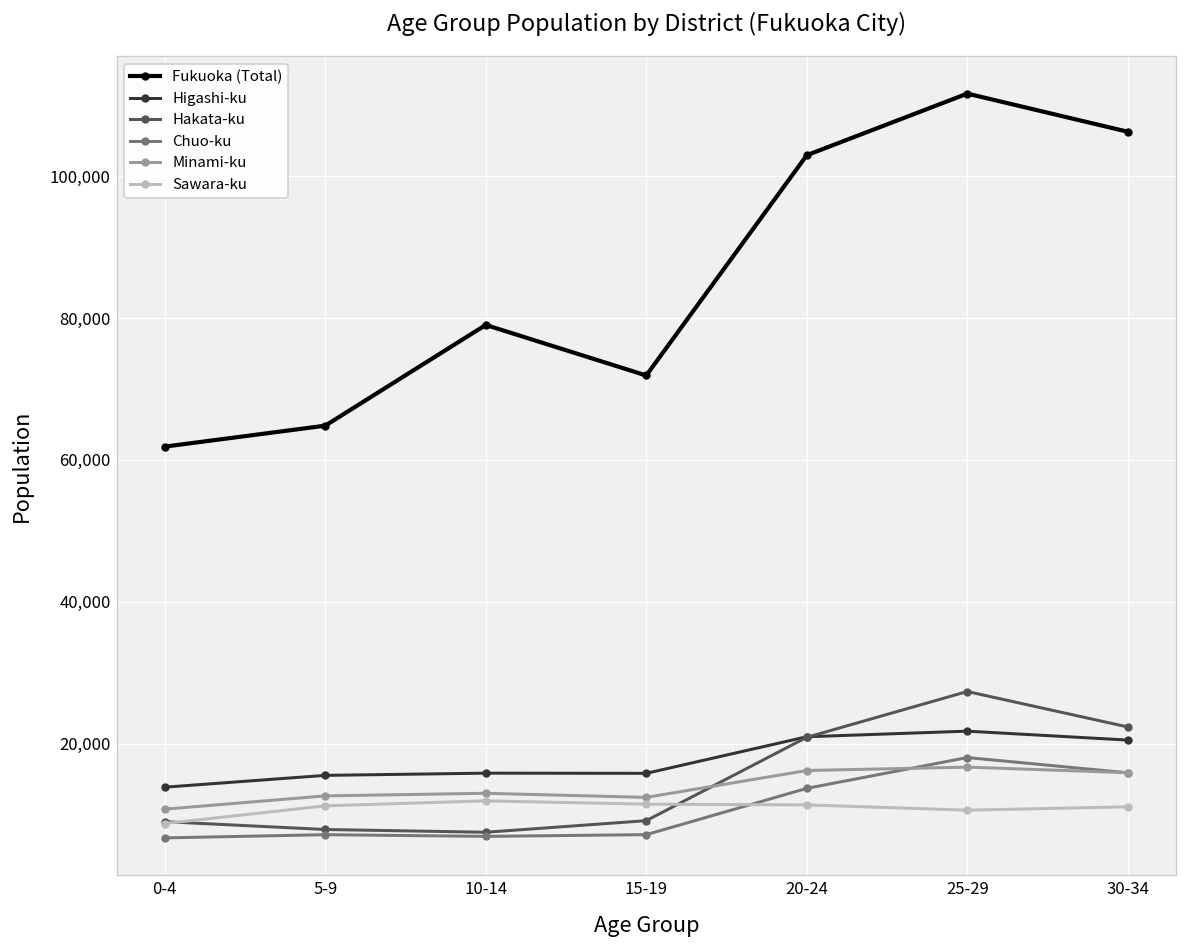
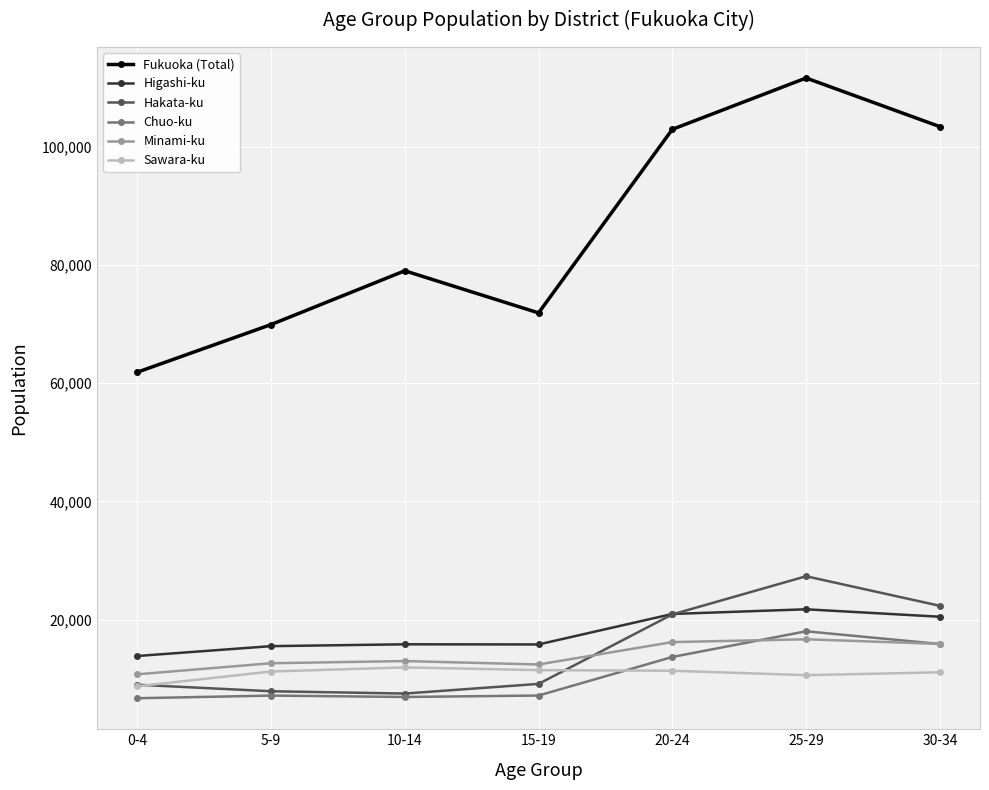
  {
    "Fukuoka (Total)": {
      "0-4": "62,000",
-     "5-9": "65,000",
+     "5-9": "70,000",
      "10-14": "79,000",
      "15-19": "72,000",
      "20-24": "103,000",
      "25-29": "112,000",
-     "30-34": "106,000"
+     "30-34": "103,000"
    }
  }
